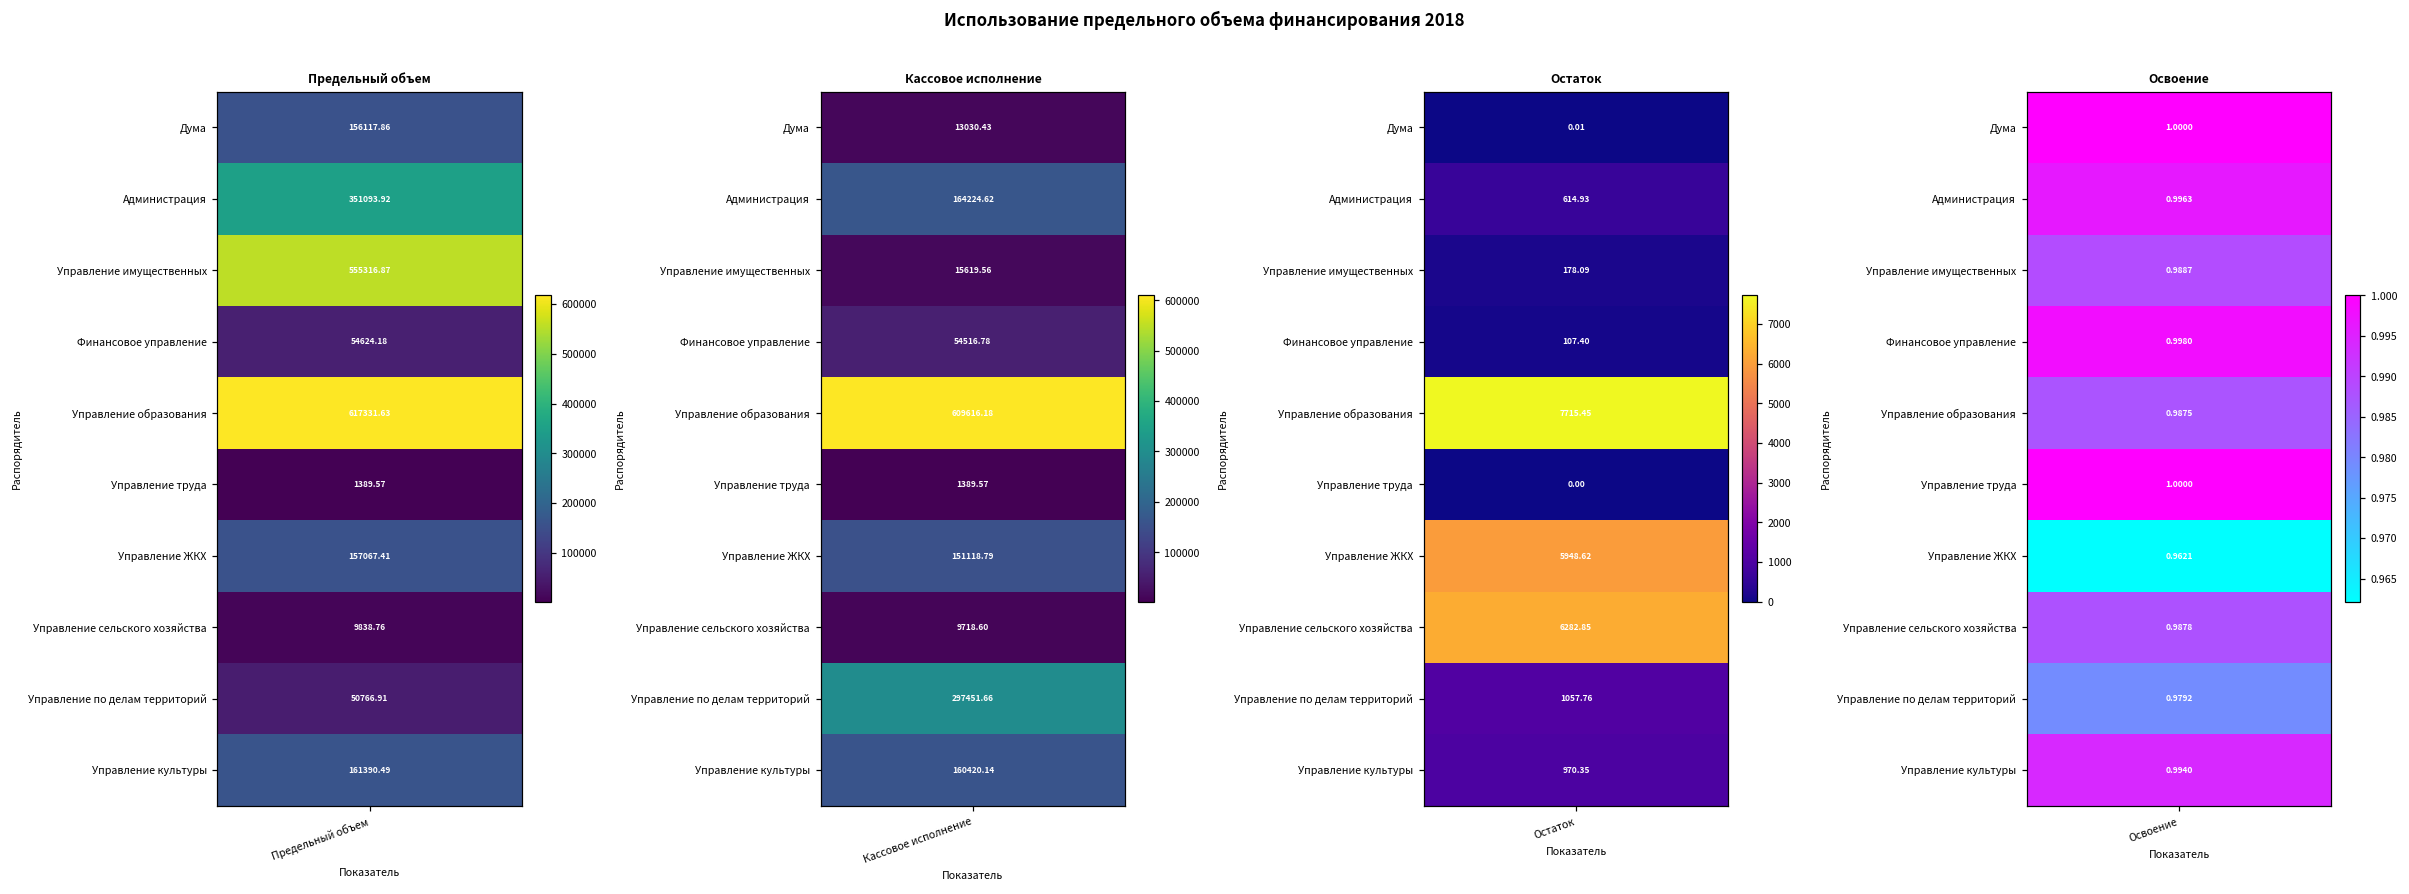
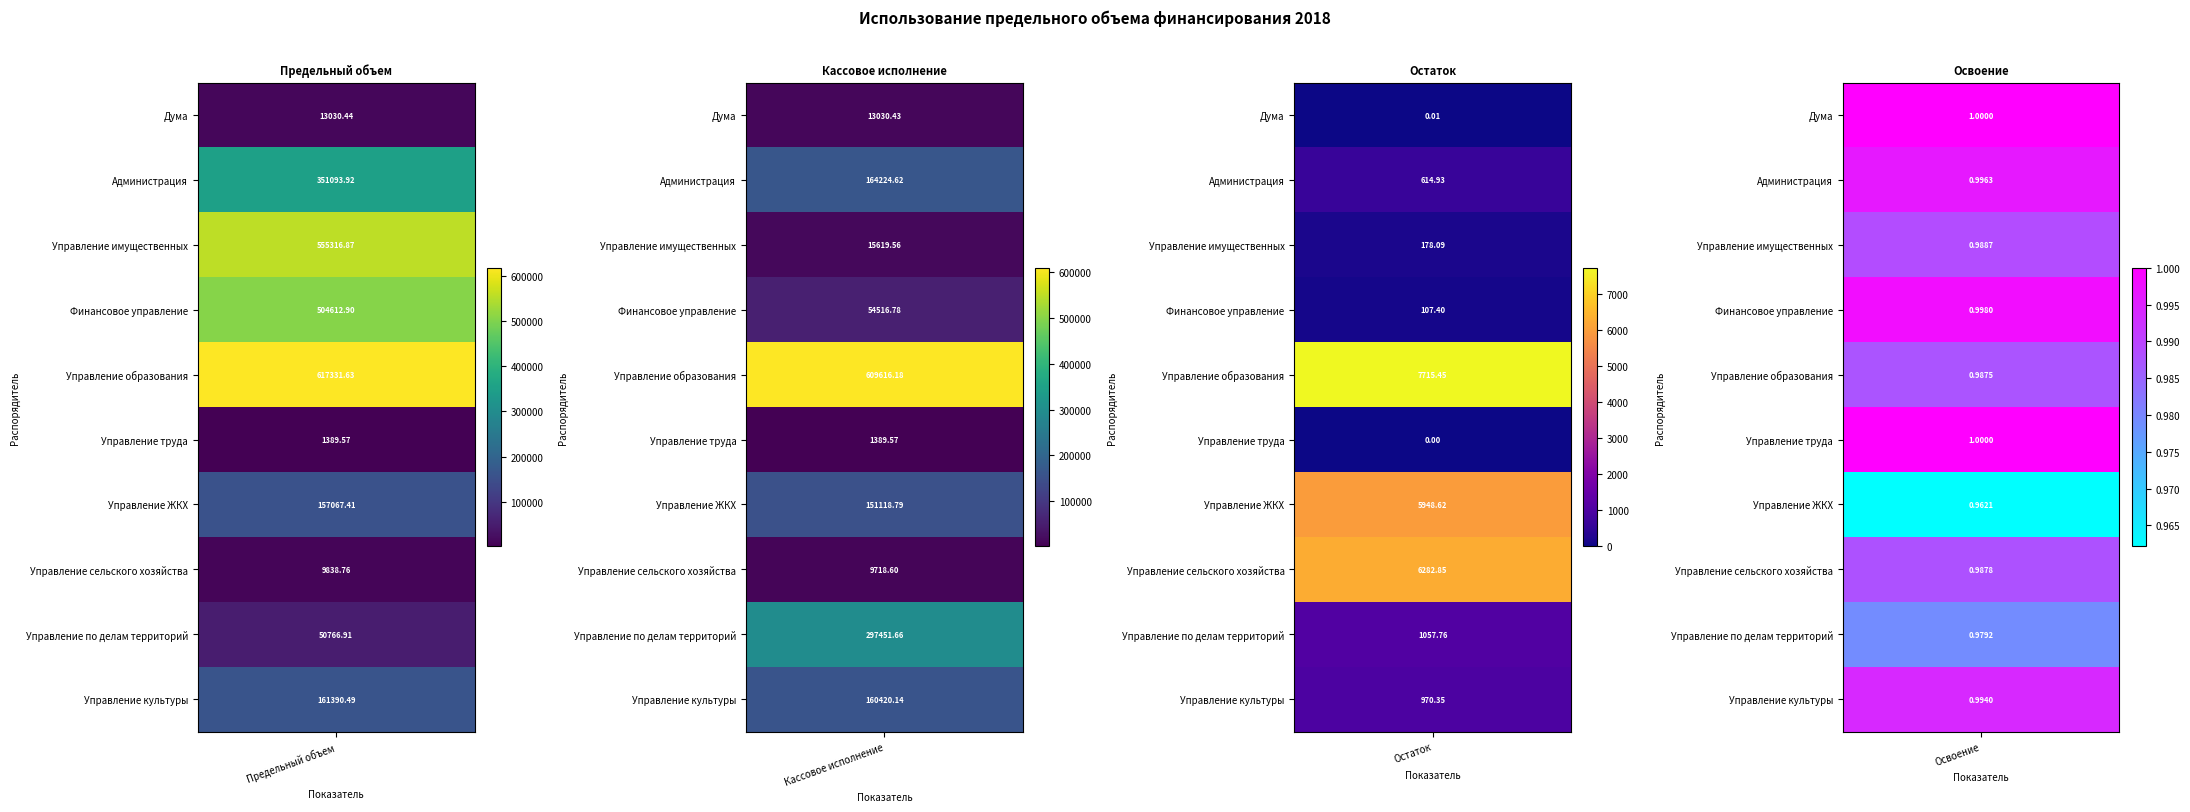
  {
    "Предельный объем": {
      "Дума": {
-       "Предельный объем": 156117.86
+       "Предельный объем": 13030.44
      },
      "Администрация": {
        "Предельный объем": 351093.92
      },
      "Управление имущественных": {
        "Предельный объем": 555316.87
      },
      "Финансовое управление": {
-       "Предельный объем": 54624.18
+       "Предельный объем": 504612.90
      },
      "Управление образования": {
        "Предельный объем": 617331.63
      },
      "Управление труда": {
        "Предельный объем": 1389.57
      },
      "Управление ЖКХ": {
        "Предельный объем": 157067.41
      },
      "Управление сельского хозяйства": {
        "Предельный объем": 9838.76
      },
      "Управление по делам территорий": {
        "Предельный объем": 50766.91
      },
      "Управление культуры": {
        "Предельный объем": 161390.49
      }
    },
    "Кассовое исполнение": {
      "Дума": {
        "Кассовое исполнение": 13030.43
      },
      "Администрация": {
        "Кассовое исполнение": 164224.62
      },
      "Управление имущественных": {
        "Кассовое исполнение": 15619.56
      },
      "Финансовое управление": {
        "Кассовое исполнение": 54516.78
      },
      "Управление образования": {
        "Кассовое исполнение": 609616.18
      },
      "Управление труда": {
        "Кассовое исполнение": 1389.57
      },
      "Управление ЖКХ": {
        "Кассовое исполнение": 151118.79
      },
      "Управление сельского хозяйства": {
        "Кассовое исполнение": 9718.60
      },
      "Управление по делам территорий": {
        "Кассовое исполнение": 297451.66
      },
      "Управление культуры": {
        "Кассовое исполнение": 160420.14
      }
    },
    "Остаток": {
      "Дума": {
        "Остаток": 0.01
      },
      "Администрация": {
        "Остаток": 614.93
      },
      "Управление имущественных": {
        "Остаток": 178.09
      },
      "Финансовое управление": {
        "Остаток": 107.40
      },
      "Управление образования": {
        "Остаток": 7715.45
      },
      "Управление труда": {
        "Остаток": 0.00
      },
      "Управление ЖКХ": {
        "Остаток": 5948.62
      },
      "Управление сельского хозяйства": {
        "Остаток": 6282.85
      },
      "Управление по делам территорий": {
        "Остаток": 1057.76
      },
      "Управление культуры": {
        "Остаток": 970.35
      }
    },
    "Освоение": {
      "Дума": {
        "Освоение": 1.0000
      },
      "Администрация": {
        "Освоение": 0.9963
      },
      "Управление имущественных": {
        "Освоение": 0.9887
      },
      "Финансовое управление": {
        "Освоение": 0.9980
      },
      "Управление образования": {
        "Освоение": 0.9875
      },
      "Управление труда": {
        "Освоение": 1.0000
      },
      "Управление ЖКХ": {
        "Освоение": 0.9621
      },
      "Управление сельского хозяйства": {
        "Освоение": 0.9878
      },
      "Управление по делам территорий": {
        "Освоение": 0.9792
      },
      "Управление культуры": {
        "Освоение": 0.9940
      }
    }
  }
